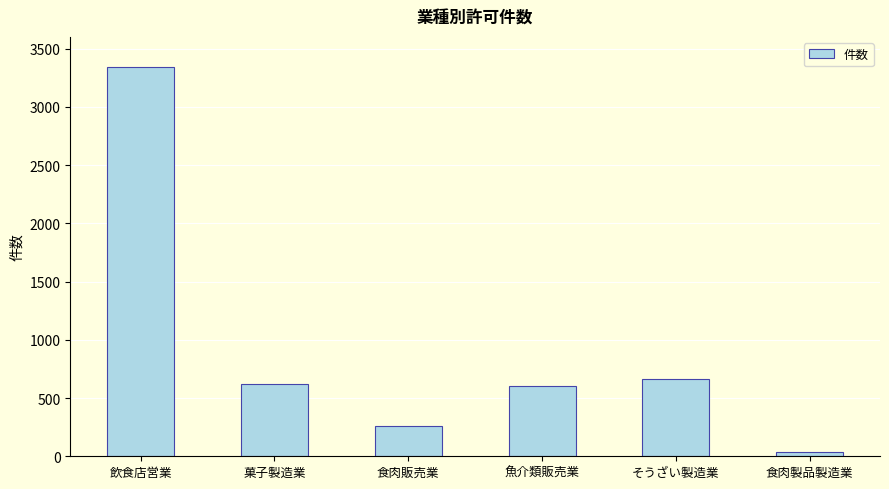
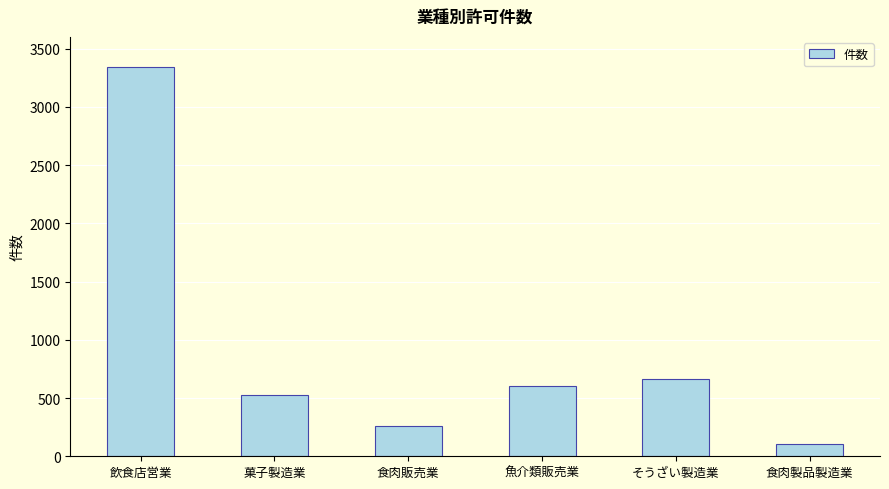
  {
    "飲食店営業": 3350,
-   "菓子製造業": 620,
+   "菓子製造業": 530,
    "食肉販売業": 260,
    "魚介類販売業": 600,
    "そうざい製造業": 660,
-   "食肉製品製造業": 40
+   "食肉製品製造業": 110
  }
